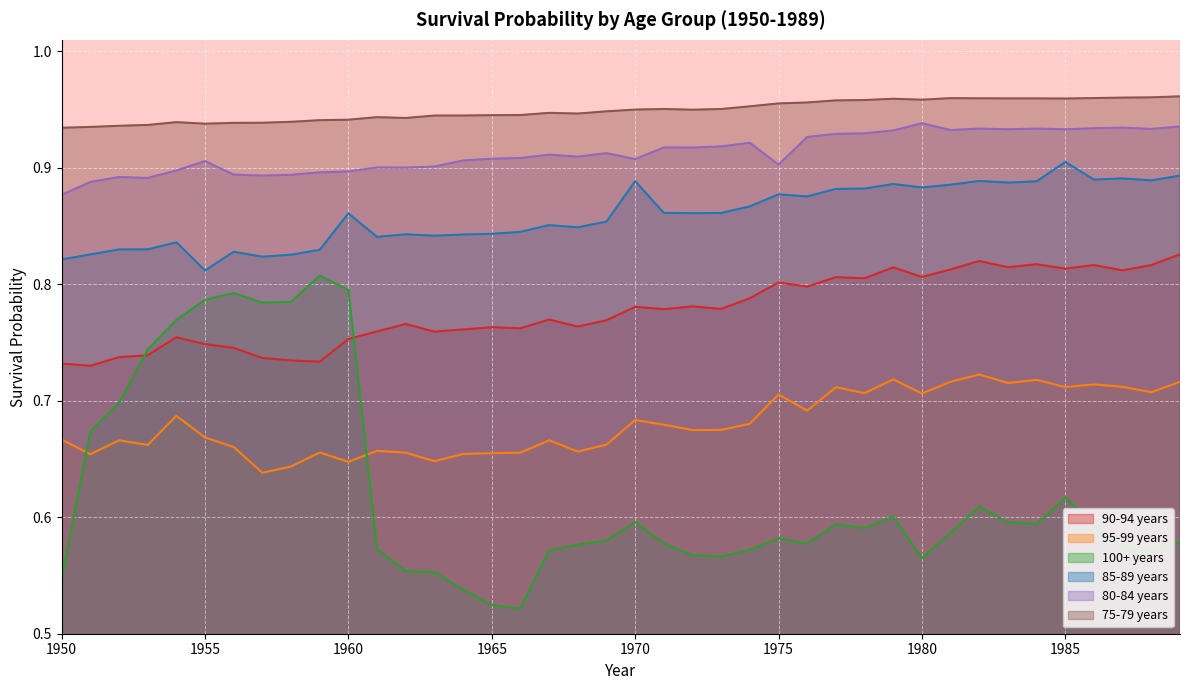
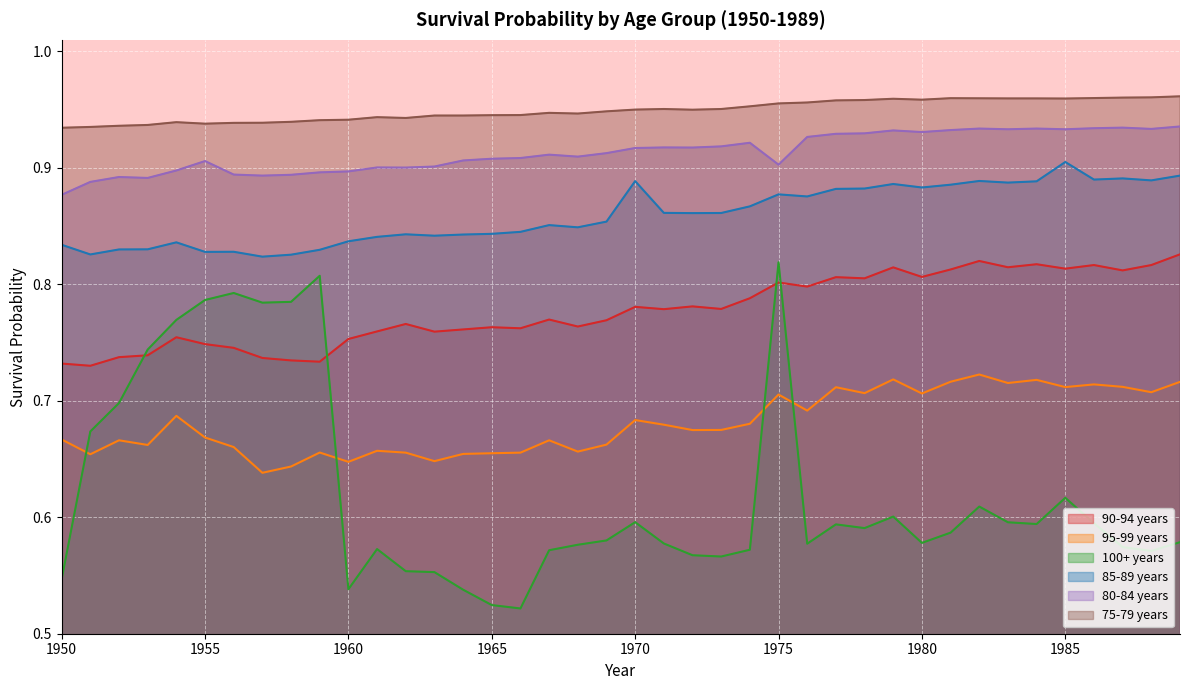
  {
    "100+ years": {
      "1950": 0.547,
      "1955": 0.787,
-     "1960": 0.795,
+     "1960": 0.538,
      "1965": 0.525,
      "1970": 0.596,
-     "1975": 0.582,
-     "1980": 0.565,
+     "1975": 0.819,
+     "1980": 0.578,
      "1985": 0.617
    },
    "85-89 years": {
-     "1950": 0.821,
-     "1955": 0.812,
-     "1960": 0.861,
+     "1950": 0.834,
+     "1955": 0.828,
+     "1960": 0.837,
      "1965": 0.843,
      "1970": 0.889,
      "1975": 0.877,
      "1980": 0.883,
      "1985": 0.905
    },
    "80-84 years": {
      "1950": 0.877,
      "1955": 0.906,
      "1960": 0.897,
      "1965": 0.908,
-     "1970": 0.908,
+     "1970": 0.917,
      "1975": 0.903,
-     "1980": 0.938,
+     "1980": 0.931,
      "1985": 0.933
    }
  }
